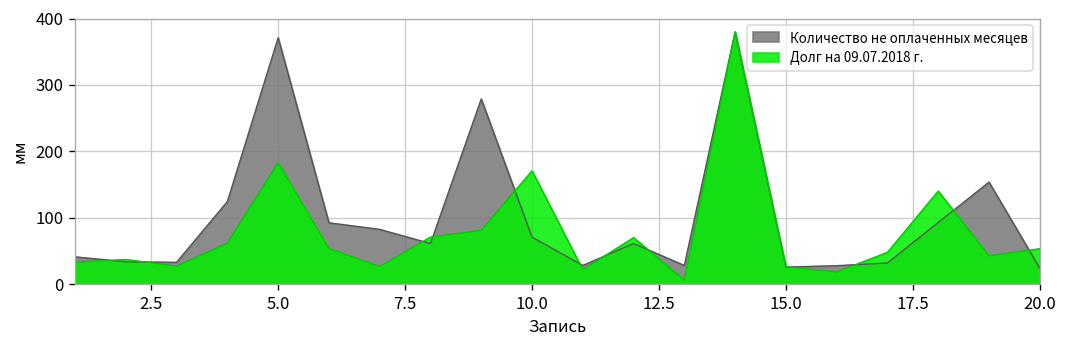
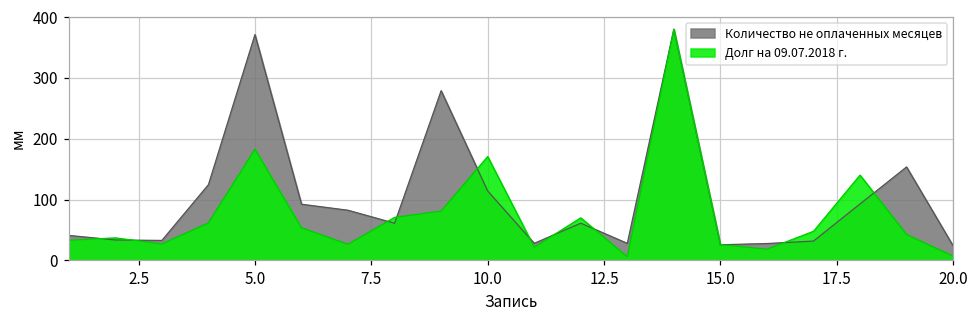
  {
    "Количество не оплаченных месяцев": {
      "5.0": 370,
-     "10.0": 70,
+     "10.0": 110,
      "20.0": 20
    },
    "Долг на 09.07.2018 г.": {
      "5.0": 180,
      "10.0": 170,
-     "20.0": 50
+     "20.0": 10
    }
  }
